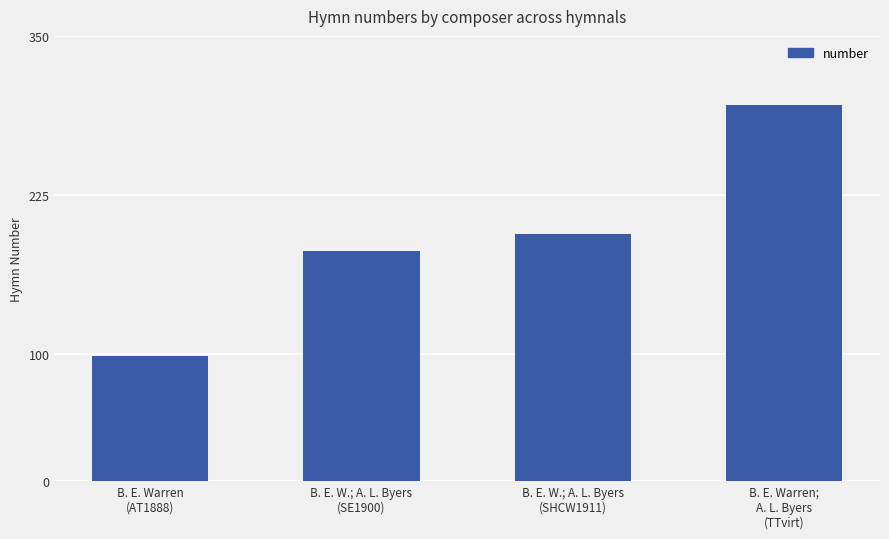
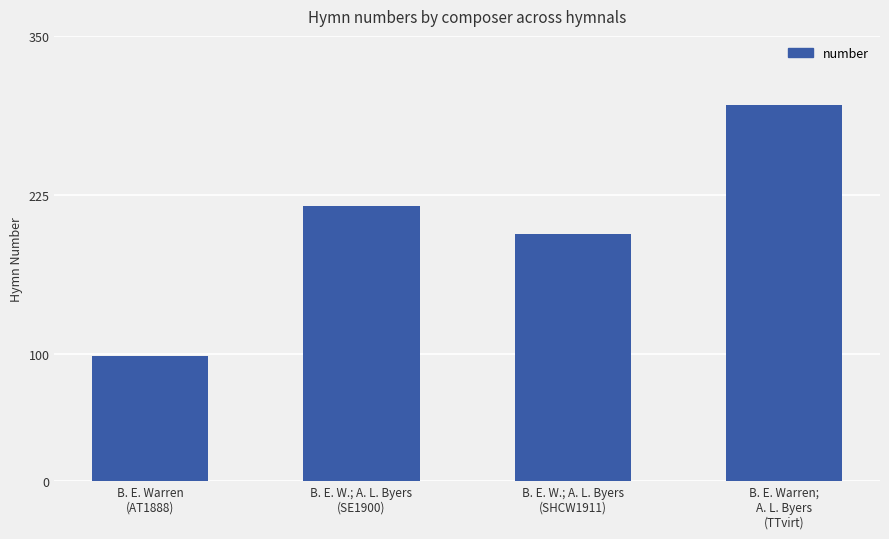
  {
    "B. E. Warren (AT1888)": 98,
-   "B. E. W.; A. L. Byers (SE1900)": 181,
+   "B. E. W.; A. L. Byers (SE1900)": 216,
    "B. E. W.; A. L. Byers (SHCW1911)": 194,
    "B. E. Warren; A. L. Byers (TTvirt)": 296
  }
